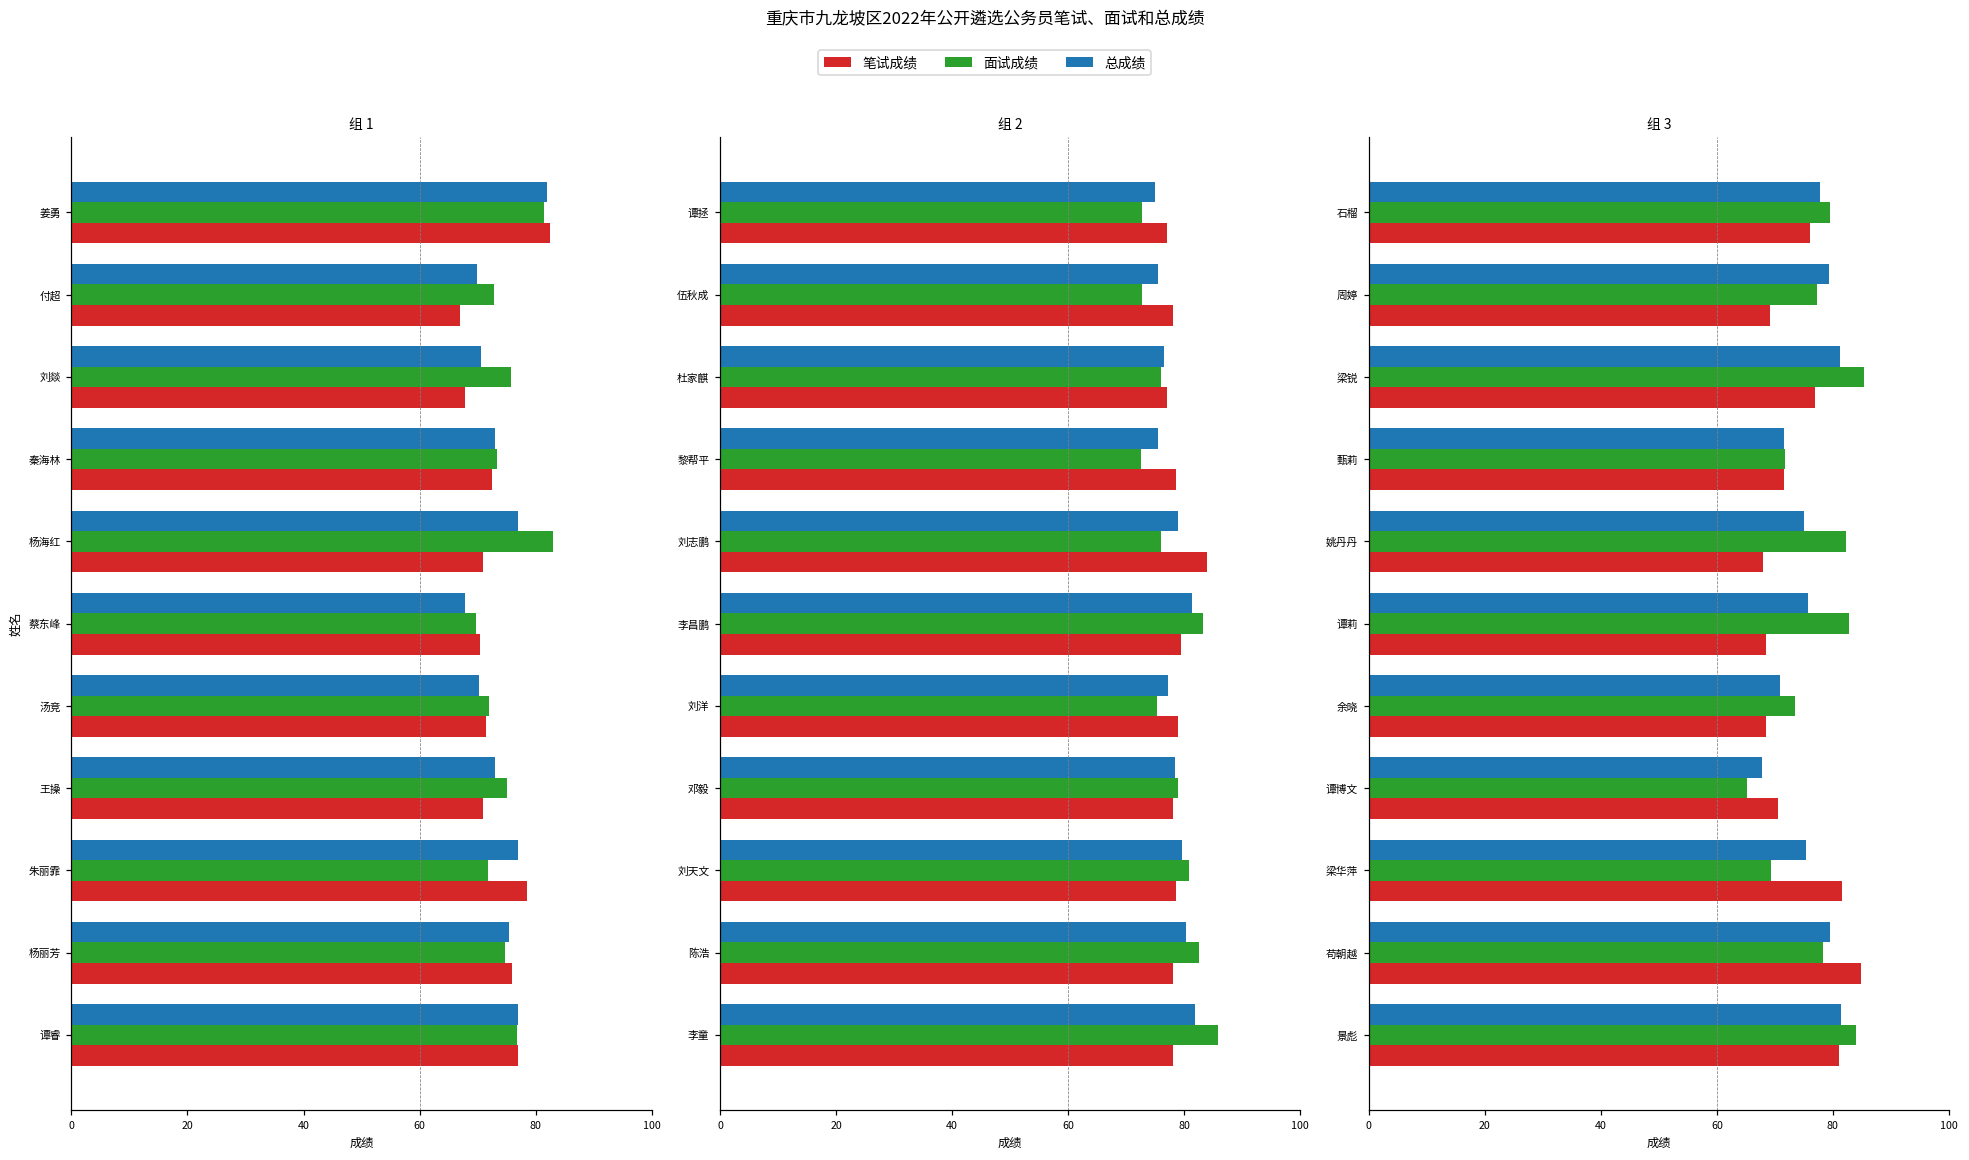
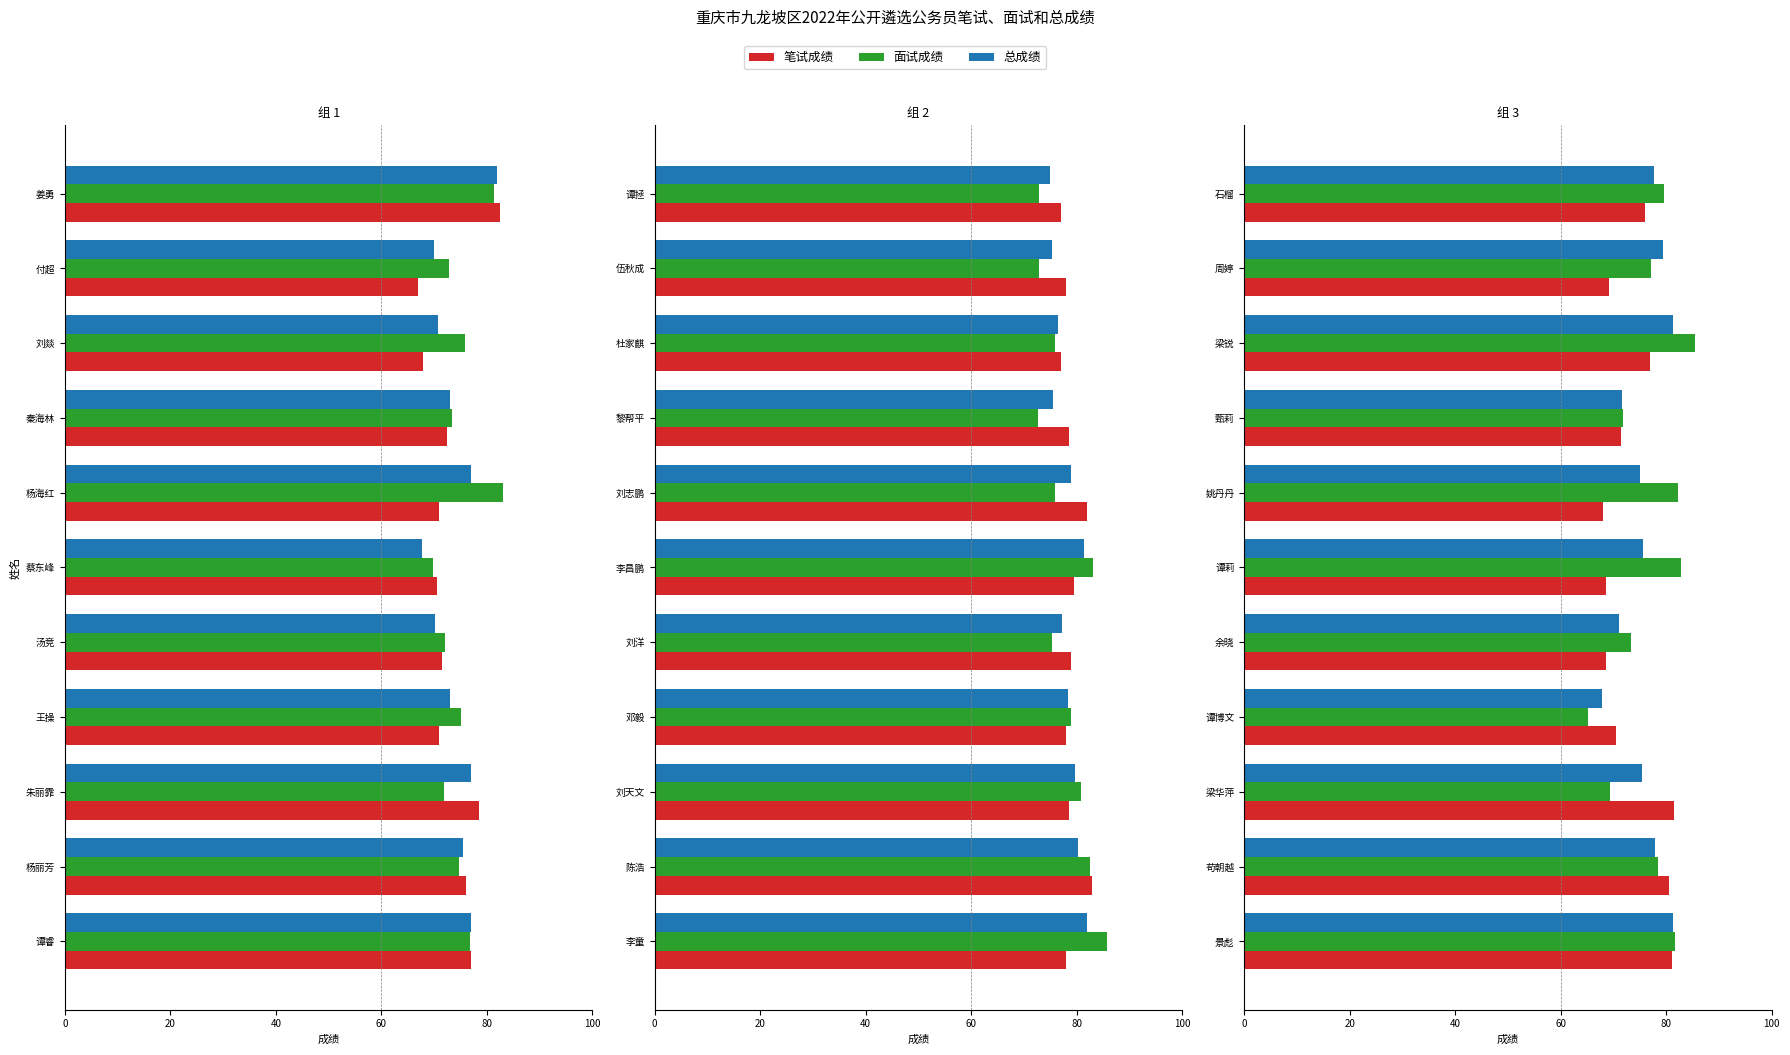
  {
    "组 1": {
      "笔试成绩": {
        "姜勇": 83,
        "付超": 67,
        "刘燚": 68,
        "秦海林": 73,
        "杨海红": 71,
        "蔡东峰": 71,
        "汤竞": 72,
        "王操": 71,
        "朱丽霏": 79,
        "杨丽芳": 76,
        "谭睿": 77
      },
      "面试成绩": {
        "姜勇": 81,
        "付超": 73,
        "刘燚": 76,
        "秦海林": 73,
        "杨海红": 83,
        "蔡东峰": 70,
        "汤竞": 72,
        "王操": 75,
        "朱丽霏": 72,
        "杨丽芳": 75,
        "谭睿": 77
      },
      "总成绩": {
        "姜勇": 82,
        "付超": 70,
        "刘燚": 71,
        "秦海林": 73,
        "杨海红": 77,
        "蔡东峰": 68,
        "汤竞": 70,
        "王操": 73,
        "朱丽霏": 77,
        "杨丽芳": 75,
        "谭睿": 77
      }
    },
    "组 2": {
      "笔试成绩": {
        "谭拯": 77,
        "伍秋成": 78,
        "杜家麒": 77,
        "黎帮平": 79,
-       "刘志鹏": 84,
+       "刘志鹏": 82,
        "李昌鹏": 80,
        "刘洋": 79,
        "邓毅": 78,
        "刘天文": 79,
-       "陈浩": 78,
+       "陈浩": 83,
        "李童": 78
      },
      "面试成绩": {
        "谭拯": 73,
        "伍秋成": 73,
        "杜家麒": 76,
        "黎帮平": 73,
        "刘志鹏": 76,
        "李昌鹏": 83,
        "刘洋": 75,
        "邓毅": 79,
        "刘天文": 81,
        "陈浩": 82,
        "李童": 86
      },
      "总成绩": {
        "谭拯": 75,
        "伍秋成": 75,
        "杜家麒": 77,
        "黎帮平": 76,
        "刘志鹏": 79,
        "李昌鹏": 81,
        "刘洋": 77,
        "邓毅": 78,
        "刘天文": 80,
        "陈浩": 80,
        "李童": 82
      }
    },
    "组 3": {
      "笔试成绩": {
        "石榴": 76,
        "周婷": 69,
        "梁锐": 77,
        "甄莉": 72,
        "姚丹丹": 68,
        "谭莉": 69,
        "余晓": 69,
        "谭博文": 71,
        "梁华萍": 82,
-       "苟朝越": 85,
+       "苟朝越": 81,
        "景彪": 81
      },
      "面试成绩": {
        "石榴": 80,
        "周婷": 77,
        "梁锐": 85,
        "甄莉": 72,
        "姚丹丹": 82,
        "谭莉": 83,
        "余晓": 73,
        "谭博文": 65,
        "梁华萍": 69,
        "苟朝越": 78,
-       "景彪": 84
+       "景彪": 82
      },
      "总成绩": {
        "石榴": 78,
        "周婷": 79,
        "梁锐": 81,
        "甄莉": 72,
        "姚丹丹": 75,
        "谭莉": 76,
        "余晓": 71,
        "谭博文": 68,
        "梁华萍": 75,
-       "苟朝越": 79,
+       "苟朝越": 78,
        "景彪": 81
      }
    }
  }
